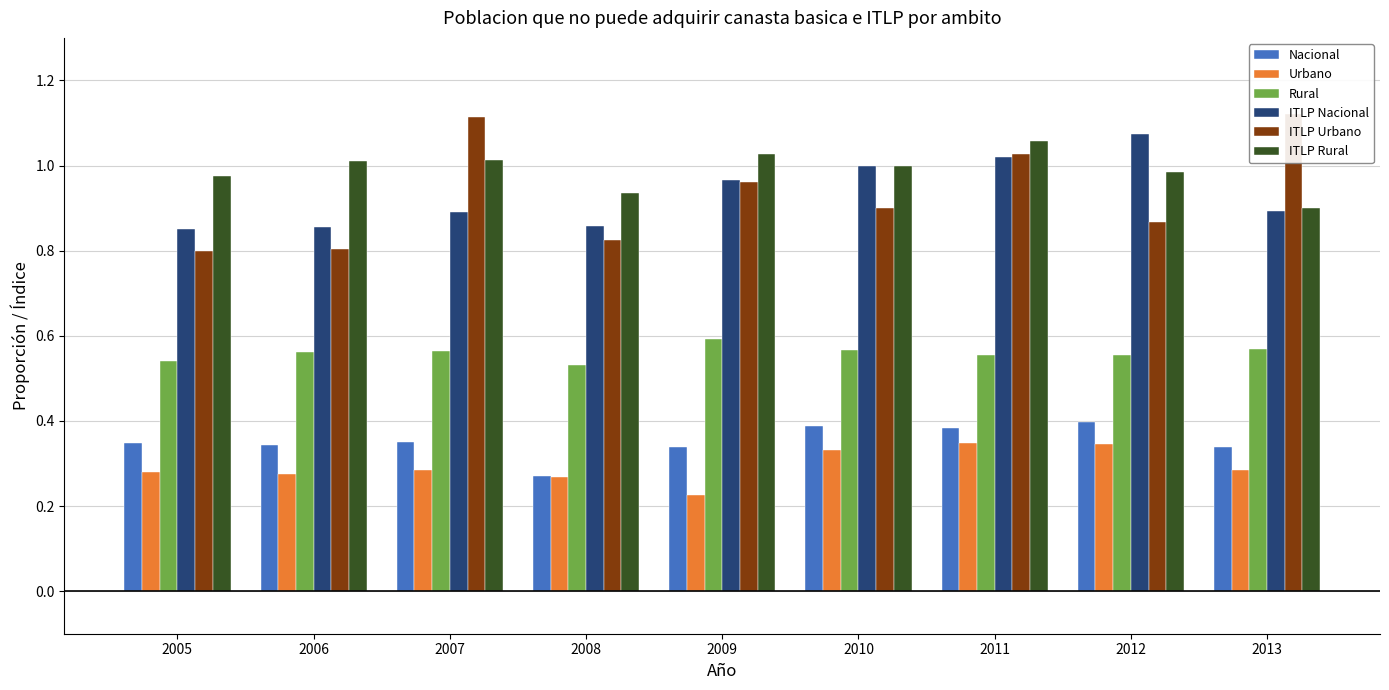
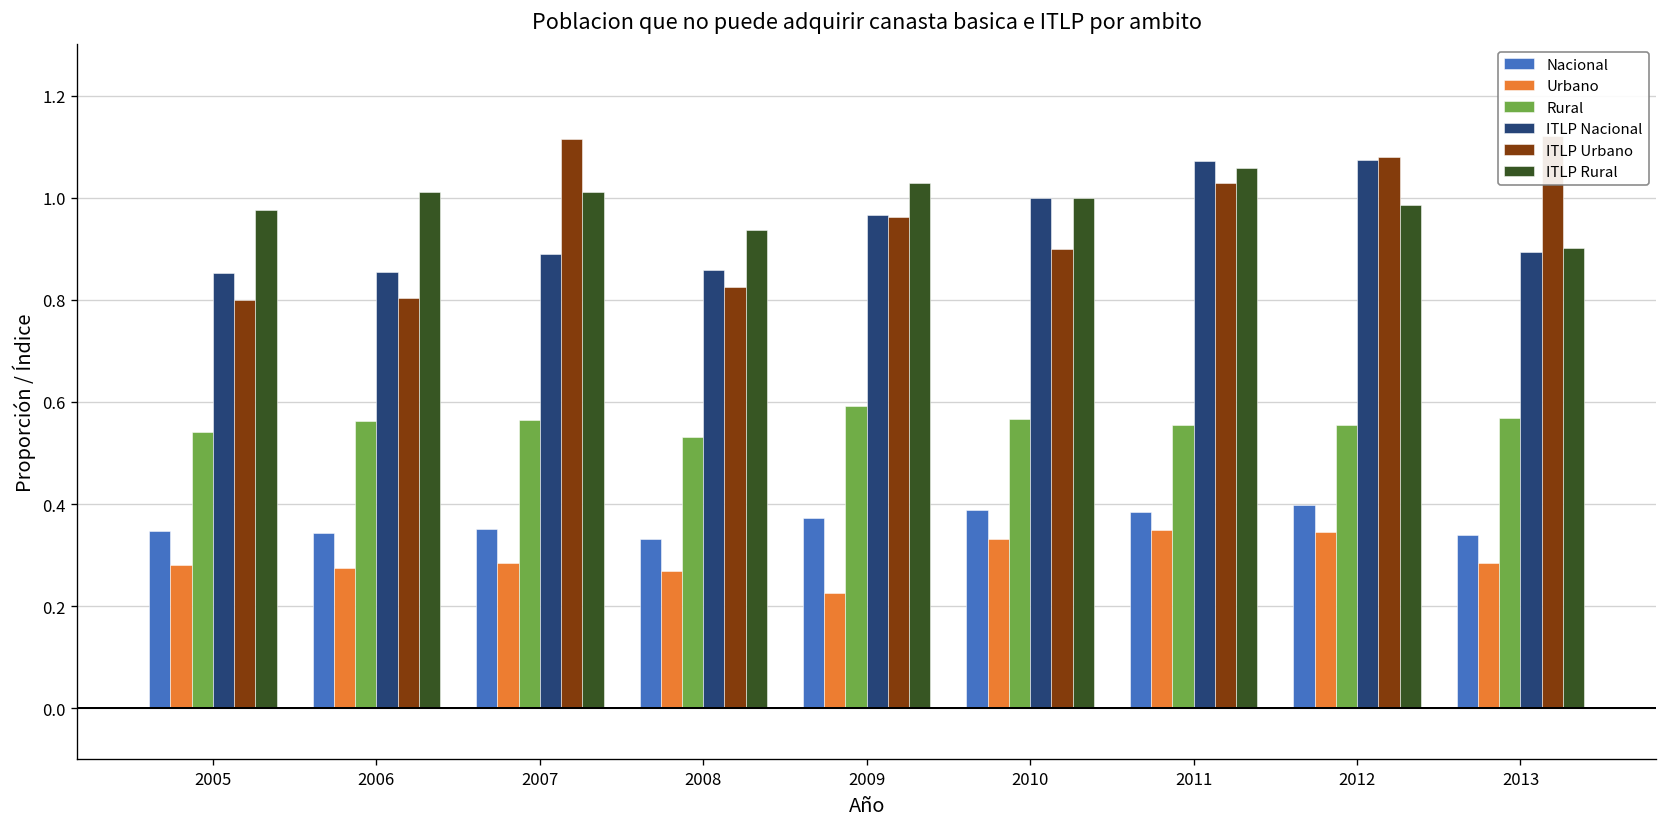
  {
    "Nacional": {
      "2005": 0.35,
      "2006": 0.34,
      "2007": 0.35,
-     "2008": 0.27,
-     "2009": 0.34,
+     "2008": 0.33,
+     "2009": 0.37,
      "2010": 0.39,
      "2011": 0.38,
      "2012": 0.40,
      "2013": 0.34
    },
    "Urbano": {
      "2005": 0.28,
      "2006": 0.27,
      "2007": 0.28,
      "2008": 0.27,
      "2009": 0.23,
      "2010": 0.33,
      "2011": 0.35,
      "2012": 0.35,
      "2013": 0.28
    },
    "Rural": {
      "2005": 0.54,
      "2006": 0.56,
      "2007": 0.57,
      "2008": 0.53,
      "2009": 0.59,
      "2010": 0.57,
      "2011": 0.56,
      "2012": 0.56,
      "2013": 0.57
    },
    "ITLP Nacional": {
      "2005": 0.85,
      "2006": 0.85,
      "2007": 0.89,
      "2008": 0.86,
      "2009": 0.97,
      "2010": 1.00,
-     "2011": 1.02,
+     "2011": 1.07,
      "2012": 1.07,
      "2013": 0.89
    },
    "ITLP Urbano": {
      "2005": 0.80,
      "2006": 0.80,
      "2007": 1.11,
      "2008": 0.82,
      "2009": 0.96,
      "2010": 0.90,
      "2011": 1.03,
-     "2012": 0.87
+     "2012": 1.08
    },
    "ITLP Rural": {
      "2005": 0.98,
      "2006": 1.01,
      "2007": 1.01,
      "2008": 0.94,
      "2009": 1.03,
      "2010": 1.00,
      "2011": 1.06,
      "2012": 0.99,
      "2013": 0.90
    }
  }
